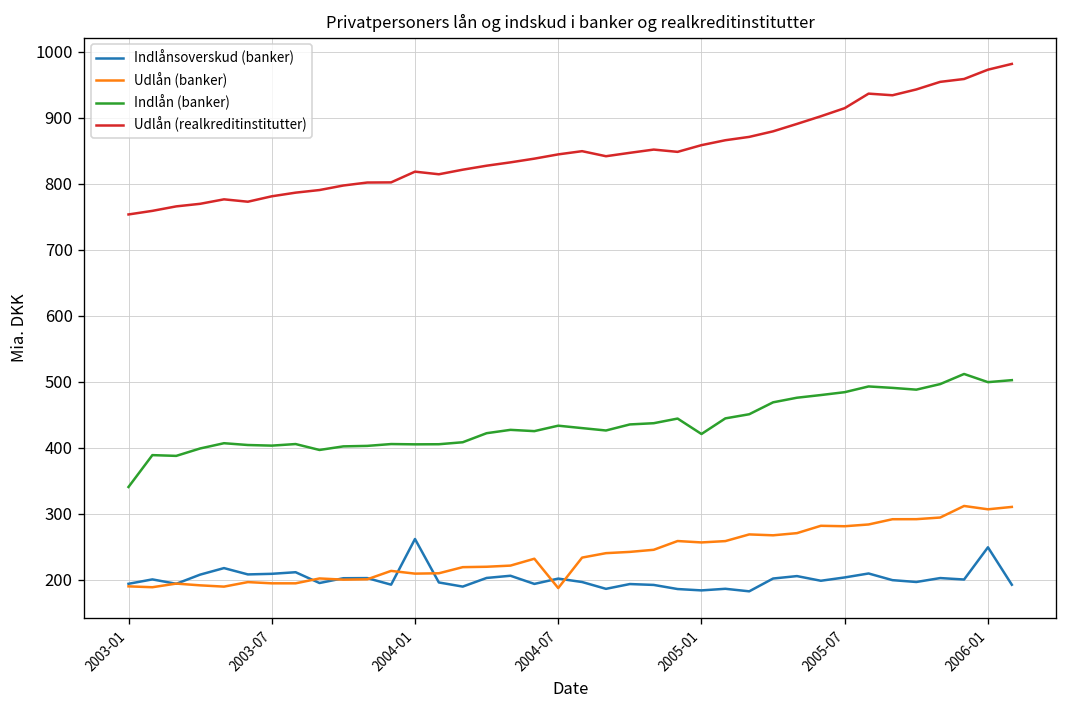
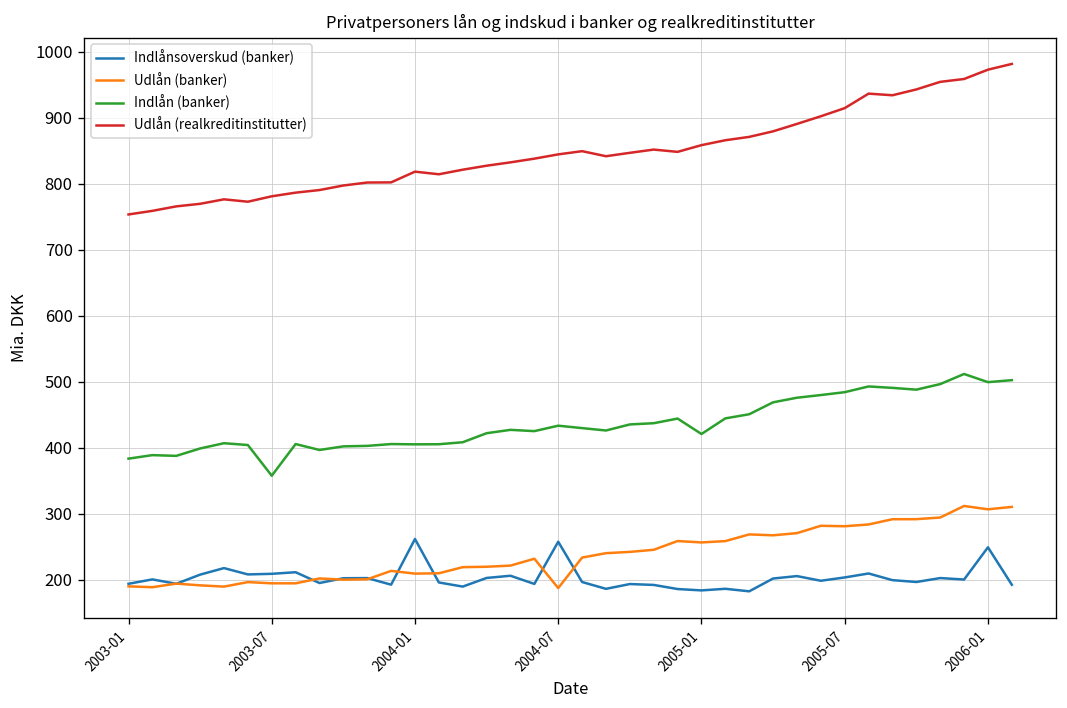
  {
    "Indlånsoverskud (banker)": {
      "2003-07": 210,
      "2004-01": 260,
-     "2004-07": 200,
+     "2004-07": 260,
      "2005-01": 180,
      "2005-07": 200,
      "2006-01": 250
    },
    "Udlån (banker)": {
      "2003-07": 190,
      "2004-01": 210,
      "2004-07": 190,
      "2005-01": 260,
      "2005-07": 280,
      "2006-01": 310
    },
    "Indlån (banker)": {
-     "2003-01": 340,
-     "2003-07": 400,
+     "2003-01": 380,
+     "2003-07": 360,
      "2004-01": 400,
      "2004-07": 430,
      "2005-01": 420,
      "2005-07": 480,
      "2006-01": 500
    },
    "Udlån (realkreditinstitutter)": {
      "2003-01": 750,
      "2003-07": 780,
      "2004-01": 820,
      "2004-07": 840,
      "2005-01": 860,
      "2005-07": 910,
      "2006-01": 970
    }
  }
